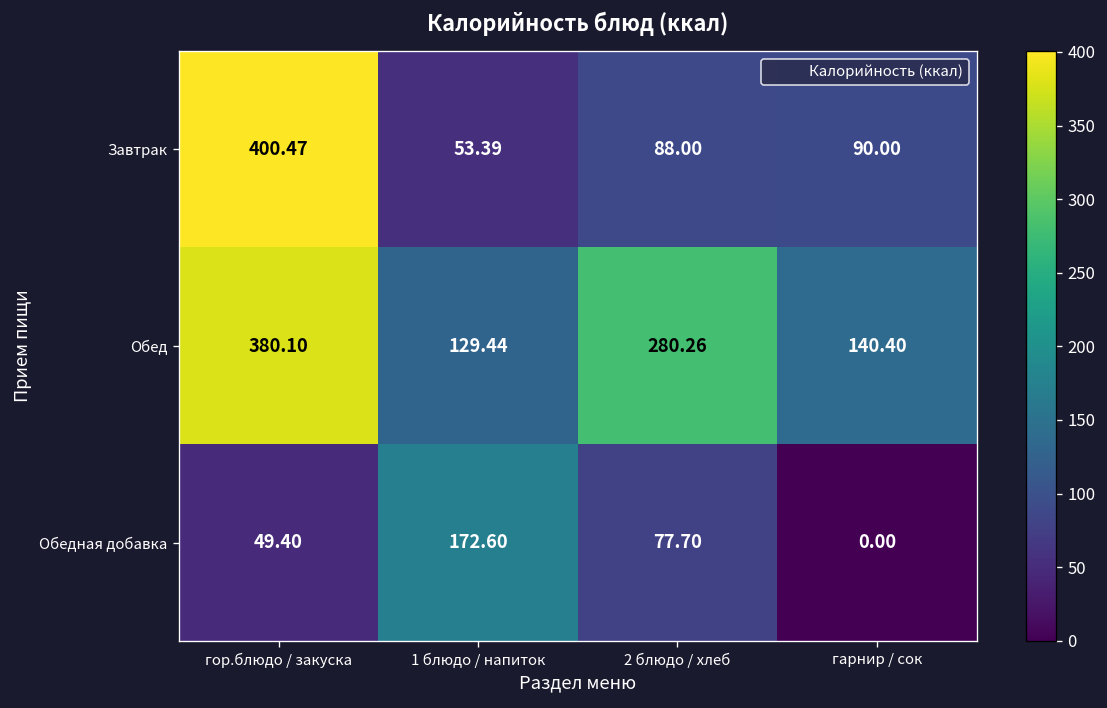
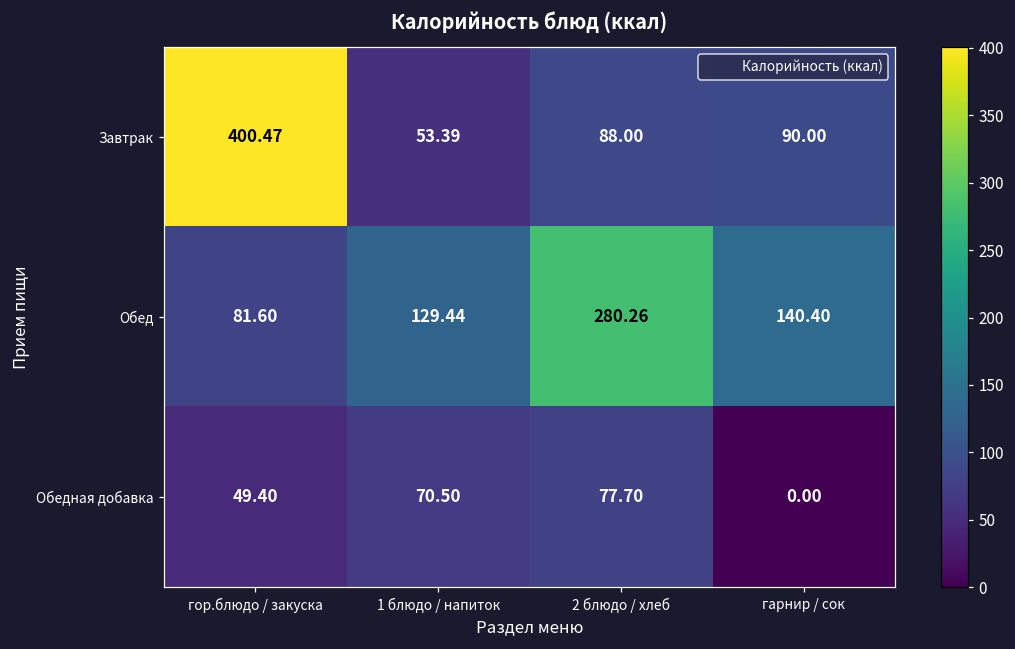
  {
    "Завтрак": {
      "гор.блюдо / закуска": 400.47,
      "1 блюдо / напиток": 53.39,
      "2 блюдо / хлеб": 88.00,
      "гарнир / сок": 90.00
    },
    "Обед": {
-     "гор.блюдо / закуска": 380.10,
+     "гор.блюдо / закуска": 81.60,
      "1 блюдо / напиток": 129.44,
      "2 блюдо / хлеб": 280.26,
      "гарнир / сок": 140.40
    },
    "Обедная добавка": {
      "гор.блюдо / закуска": 49.40,
-     "1 блюдо / напиток": 172.60,
+     "1 блюдо / напиток": 70.50,
      "2 блюдо / хлеб": 77.70,
      "гарнир / сок": 0.00
    }
  }
